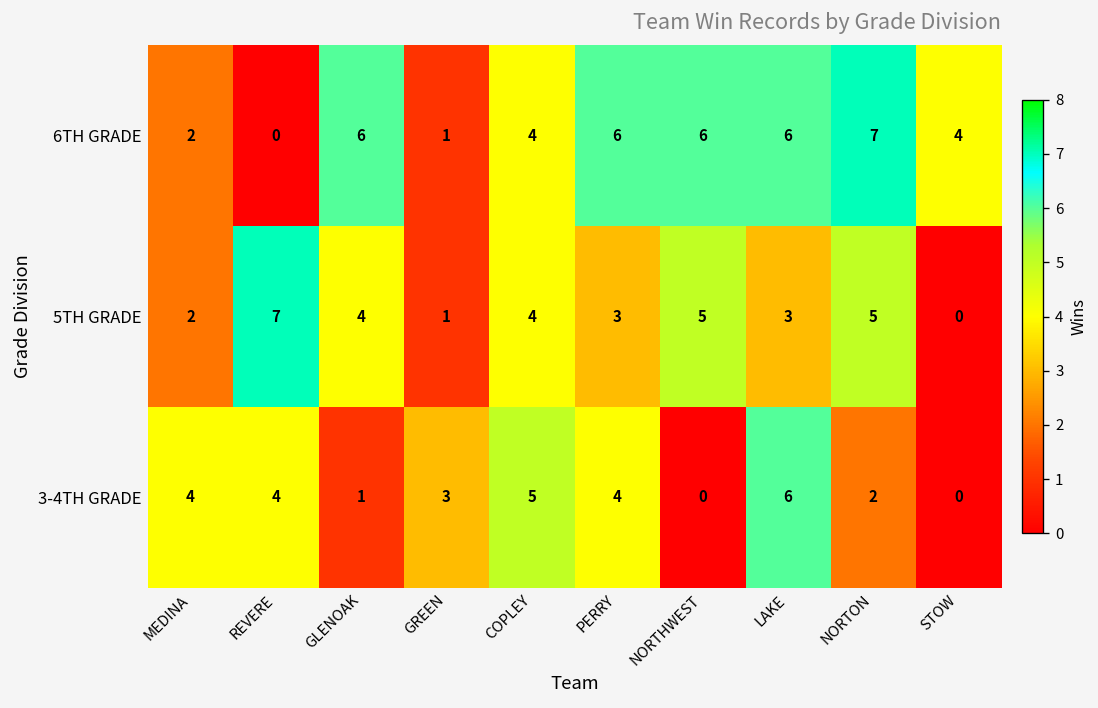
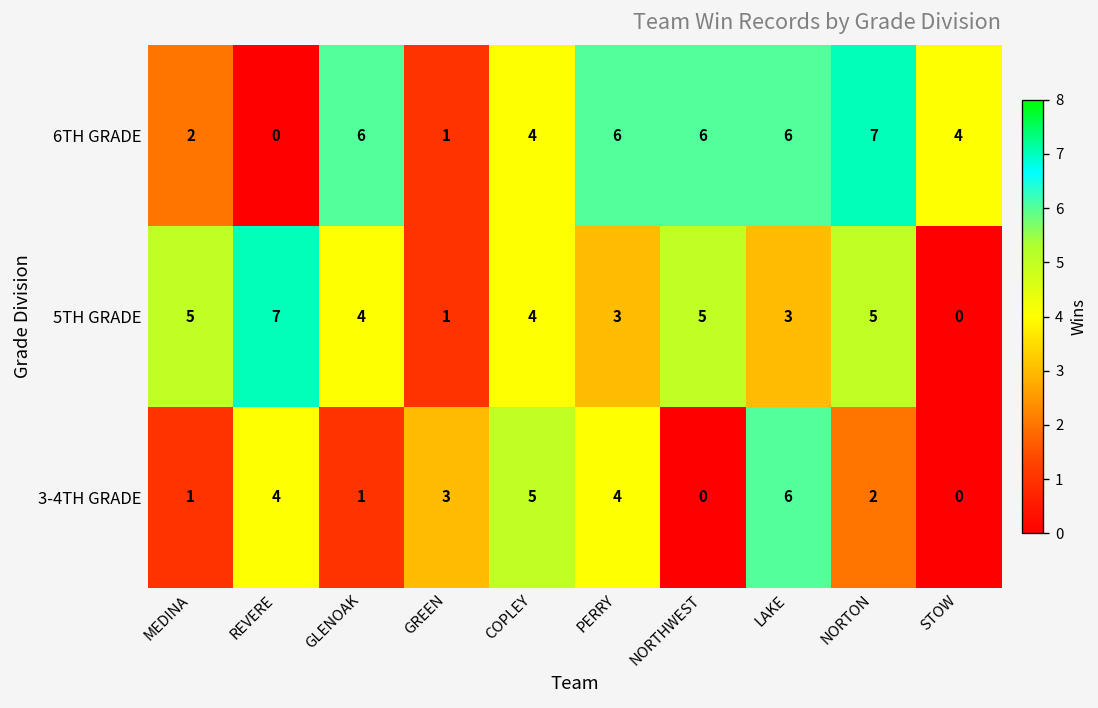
  {
    "6TH GRADE": {
      "MEDINA": 2,
      "REVERE": 0,
      "GLENOAK": 6,
      "GREEN": 1,
      "COPLEY": 4,
      "PERRY": 6,
      "NORTHWEST": 6,
      "LAKE": 6,
      "NORTON": 7,
      "STOW": 4
    },
    "5TH GRADE": {
-     "MEDINA": 2,
+     "MEDINA": 5,
      "REVERE": 7,
      "GLENOAK": 4,
      "GREEN": 1,
      "COPLEY": 4,
      "PERRY": 3,
      "NORTHWEST": 5,
      "LAKE": 3,
      "NORTON": 5,
      "STOW": 0
    },
    "3-4TH GRADE": {
-     "MEDINA": 4,
+     "MEDINA": 1,
      "REVERE": 4,
      "GLENOAK": 1,
      "GREEN": 3,
      "COPLEY": 5,
      "PERRY": 4,
      "NORTHWEST": 0,
      "LAKE": 6,
      "NORTON": 2,
      "STOW": 0
    }
  }
